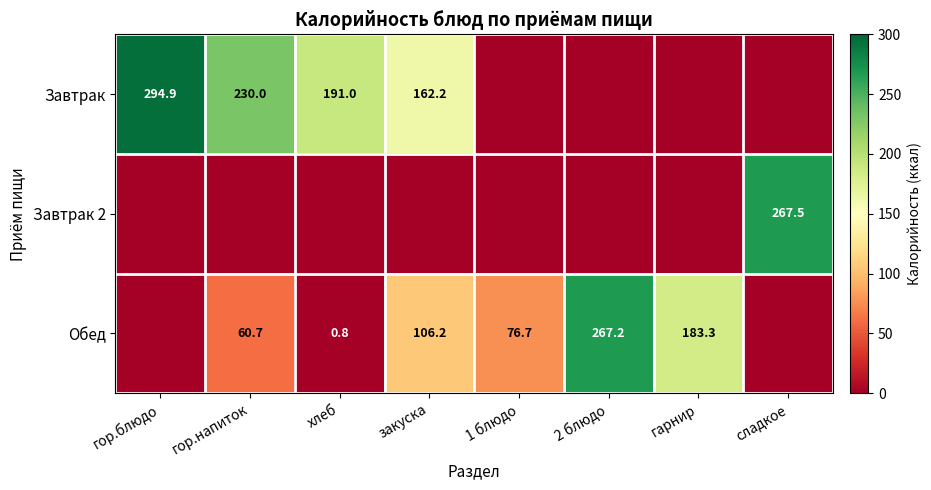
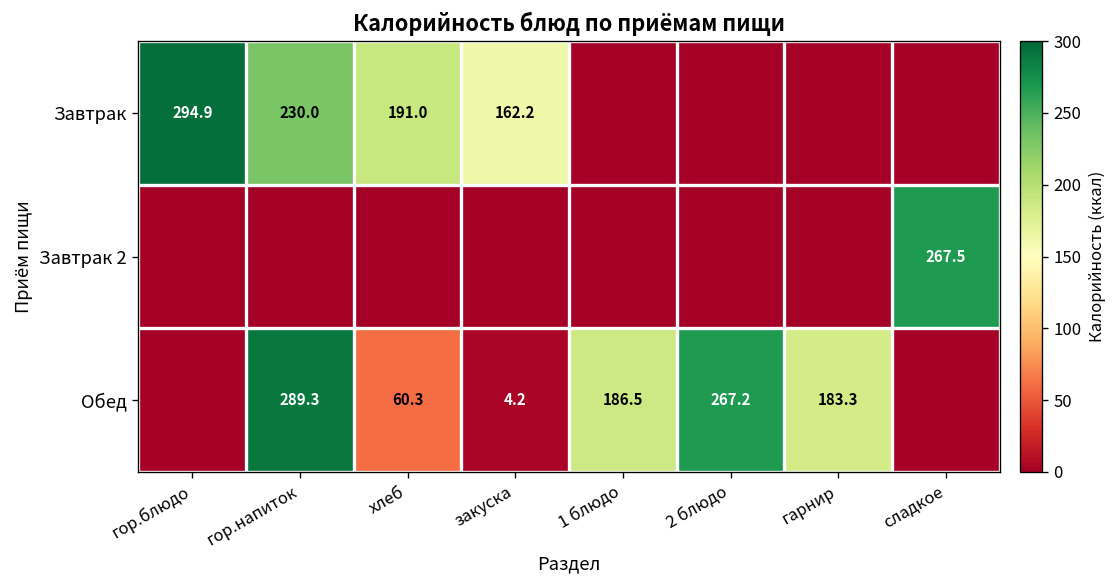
  {
    "Завтрак": {
      "гор.блюдо": 294.9,
      "гор.напиток": 230.0,
      "хлеб": 191.0,
      "закуска": 162.2
    },
    "Завтрак 2": {
      "сладкое": 267.5
    },
    "Обед": {
-     "гор.напиток": 60.7,
-     "хлеб": 0.8,
-     "закуска": 106.2,
-     "1 блюдо": 76.7,
+     "гор.напиток": 289.3,
+     "хлеб": 60.3,
+     "закуска": 4.2,
+     "1 блюдо": 186.5,
      "2 блюдо": 267.2,
      "гарнир": 183.3
    }
  }
